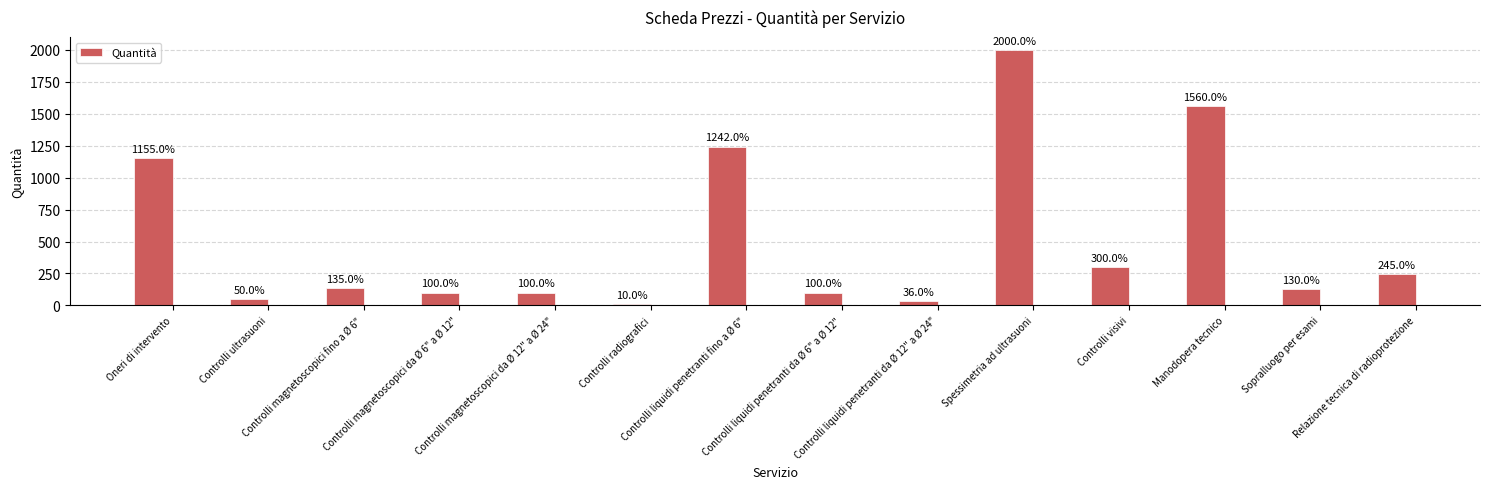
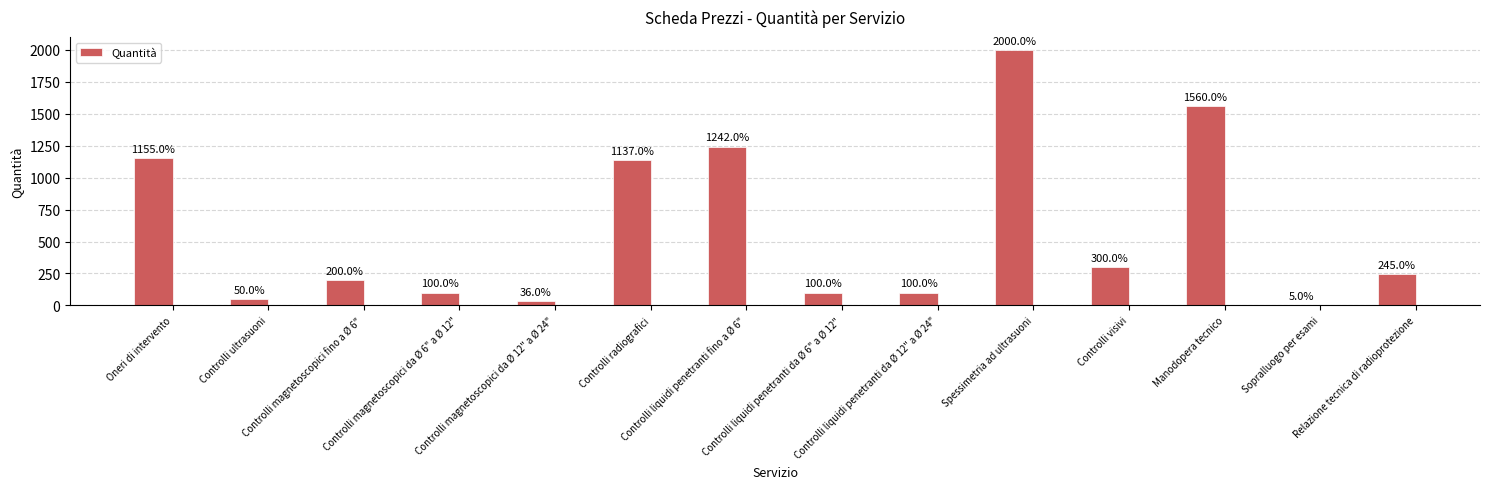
  {
    "Oneri di intervento": "1155.0%",
    "Controlli ultrasuoni": "50.0%",
-   "Controlli magnetoscopici fino a Ø 6\"": "135.0%",
+   "Controlli magnetoscopici fino a Ø 6\"": "200.0%",
    "Controlli magnetoscopici da Ø 6\" a Ø 12\"": "100.0%",
-   "Controlli magnetoscopici da Ø 12\" a Ø 24\"": "100.0%",
-   "Controlli radiografici": "10.0%",
+   "Controlli magnetoscopici da Ø 12\" a Ø 24\"": "36.0%",
+   "Controlli radiografici": "1137.0%",
    "Controlli liquidi penetranti fino a Ø 6\"": "1242.0%",
    "Controlli liquidi penetranti da Ø 6\" a Ø 12\"": "100.0%",
-   "Controlli liquidi penetranti da Ø 12\" a Ø 24\"": "36.0%",
+   "Controlli liquidi penetranti da Ø 12\" a Ø 24\"": "100.0%",
    "Spessimetria ad ultrasuoni": "2000.0%",
    "Controlli visivi": "300.0%",
    "Manodopera tecnico": "1560.0%",
-   "Sopralluogo per esami": "130.0%",
+   "Sopralluogo per esami": "5.0%",
    "Relazione tecnica di radioprotezione": "245.0%"
  }
